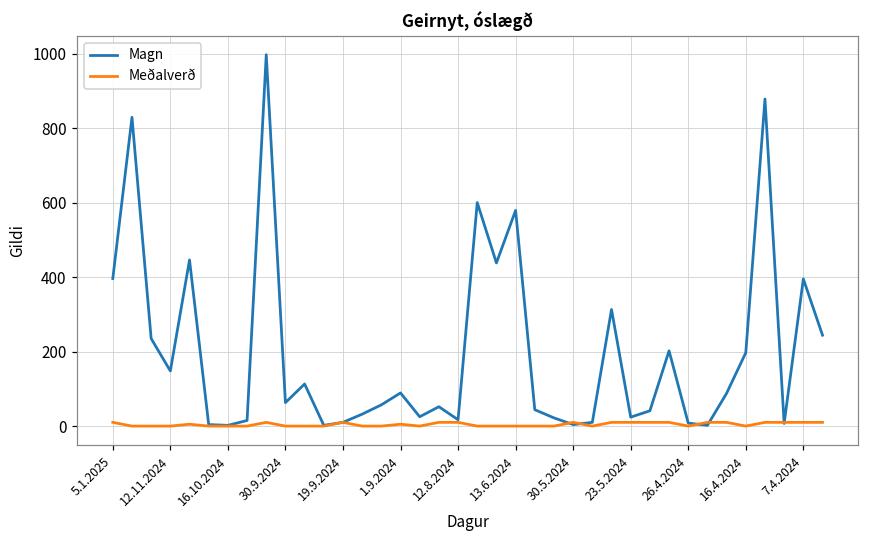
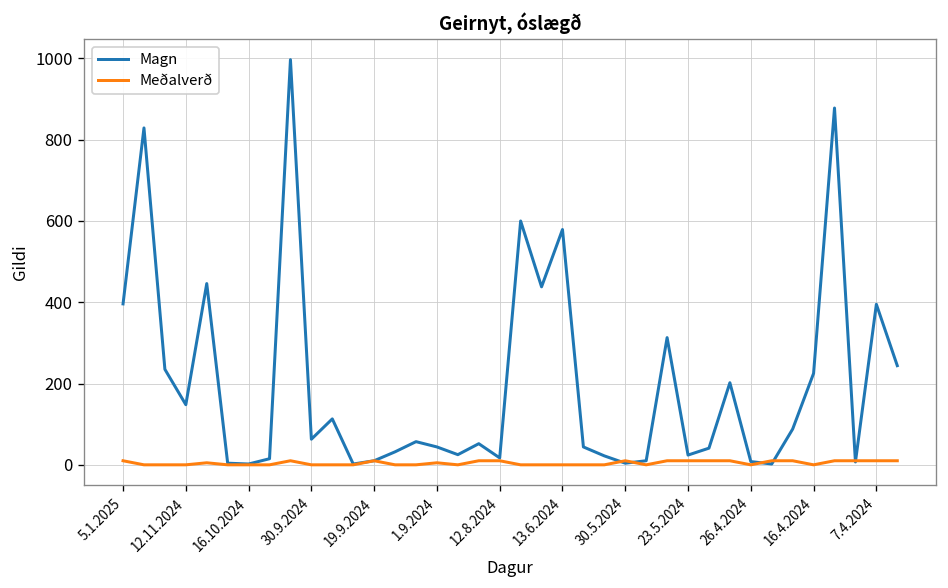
  {
    "Magn": {
      "5.1.2025": 400,
      "12.11.2024": 150,
      "30.9.2024": 60,
-     "1.9.2024": 90,
+     "1.9.2024": 40,
      "13.6.2024": 580,
      "23.5.2024": 20,
      "26.4.2024": 10,
-     "16.4.2024": 200,
+     "16.4.2024": 230,
      "7.4.2024": 400
    },
    "Meðalverð": {
      "5.1.2025": 10,
      "12.11.2024": 0,
      "30.9.2024": 0,
      "1.9.2024": 10,
      "13.6.2024": 0,
      "23.5.2024": 10,
      "26.4.2024": 0,
      "16.4.2024": 0,
      "7.4.2024": 10
    }
  }
